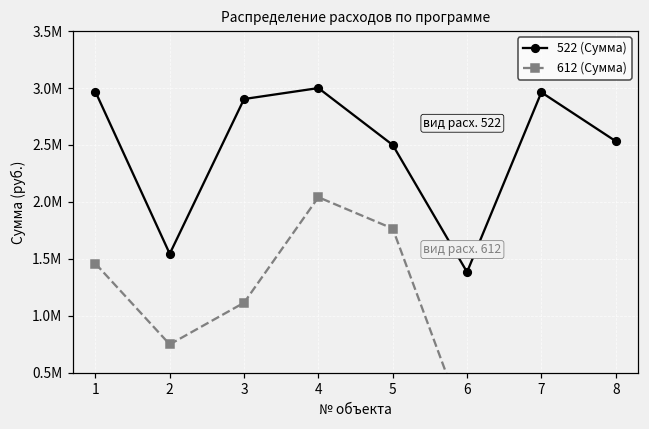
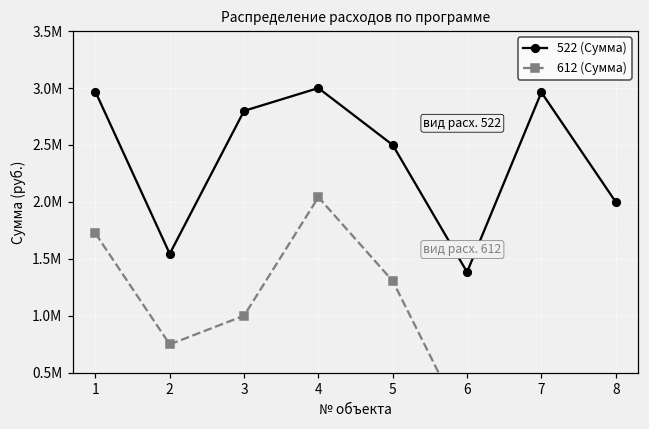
  {
    "522 (Сумма)": {
      "1": 2970000,
      "2": 1540000,
-     "3": 2900000,
+     "3": 2800000,
      "4": 3000000,
      "5": 2500000,
      "7": 2960000,
-     "8": 2530000
+     "8": 2000000
    },
    "612 (Сумма)": {
-     "1": 1460000,
+     "1": 1720000,
      "2": 750000,
-     "3": 1110000,
+     "3": 1000000,
      "4": 2040000,
-     "5": 1770000
+     "5": 1300000
    }
  }
